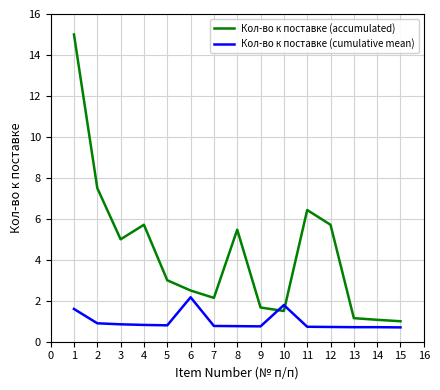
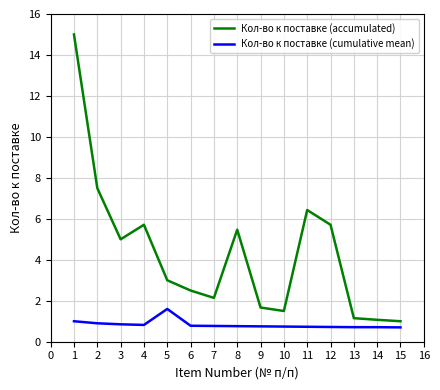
  {
    "Кол-во к поставке (accumulated)": {
      "1": 15.0,
      "2": 7.5,
      "3": 5.0,
      "4": 5.7,
      "5": 3.0,
      "6": 2.5,
      "7": 2.1,
      "8": 5.5,
      "9": 1.7,
      "10": 1.5,
      "11": 6.4,
      "12": 5.7,
      "13": 1.2,
      "14": 1.1,
      "15": 1.0
    },
    "Кол-во к поставке (cumulative mean)": {
-     "1": 1.6,
+     "1": 1.0,
      "2": 0.9,
      "3": 0.9,
      "4": 0.8,
-     "5": 0.8,
-     "6": 2.2,
+     "5": 1.6,
+     "6": 0.8,
      "7": 0.8,
      "8": 0.8,
      "9": 0.8,
-     "10": 1.8,
+     "10": 0.7,
      "11": 0.7,
      "12": 0.7,
      "13": 0.7,
      "14": 0.7,
      "15": 0.7
    }
  }
